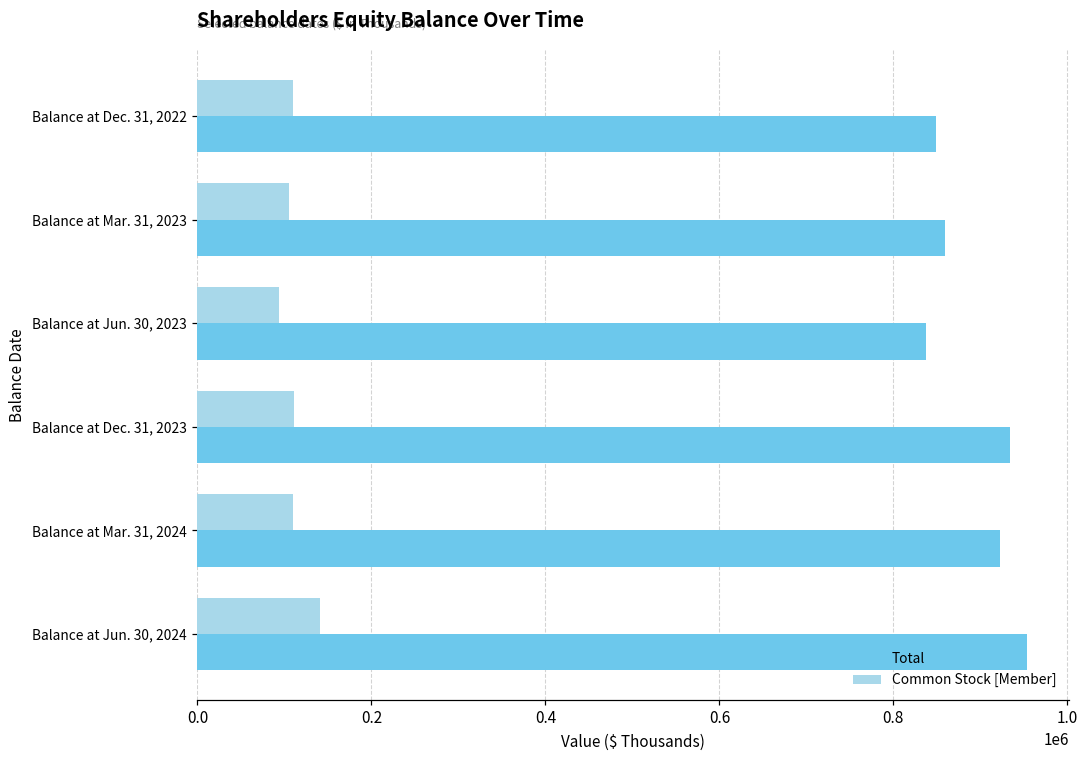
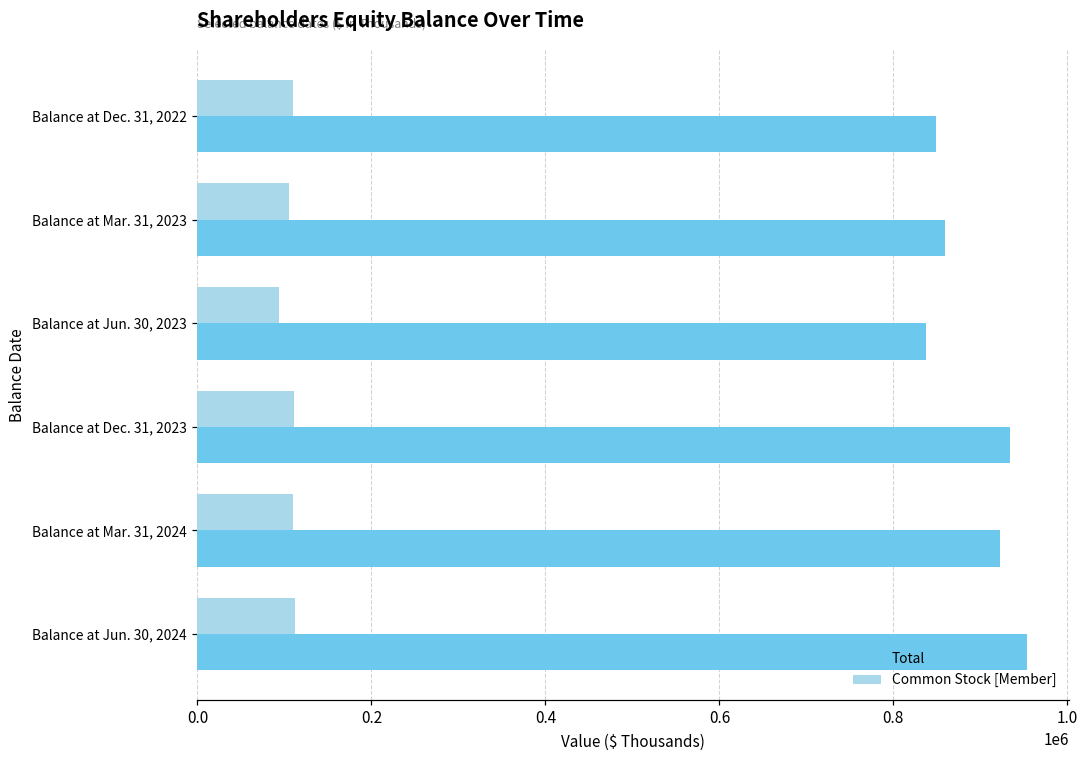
  {
    "Total": {
      "Balance at Dec. 31, 2022": 850000,
      "Balance at Mar. 31, 2023": 860000,
      "Balance at Jun. 30, 2023": 840000,
      "Balance at Dec. 31, 2023": 930000,
      "Balance at Mar. 31, 2024": 920000,
      "Balance at Jun. 30, 2024": 950000
    },
    "Common Stock [Member]": {
      "Balance at Dec. 31, 2022": 110000,
      "Balance at Mar. 31, 2023": 110000,
      "Balance at Jun. 30, 2023": 90000,
      "Balance at Dec. 31, 2023": 110000,
      "Balance at Mar. 31, 2024": 110000,
-     "Balance at Jun. 30, 2024": 140000
+     "Balance at Jun. 30, 2024": 110000
    }
  }
